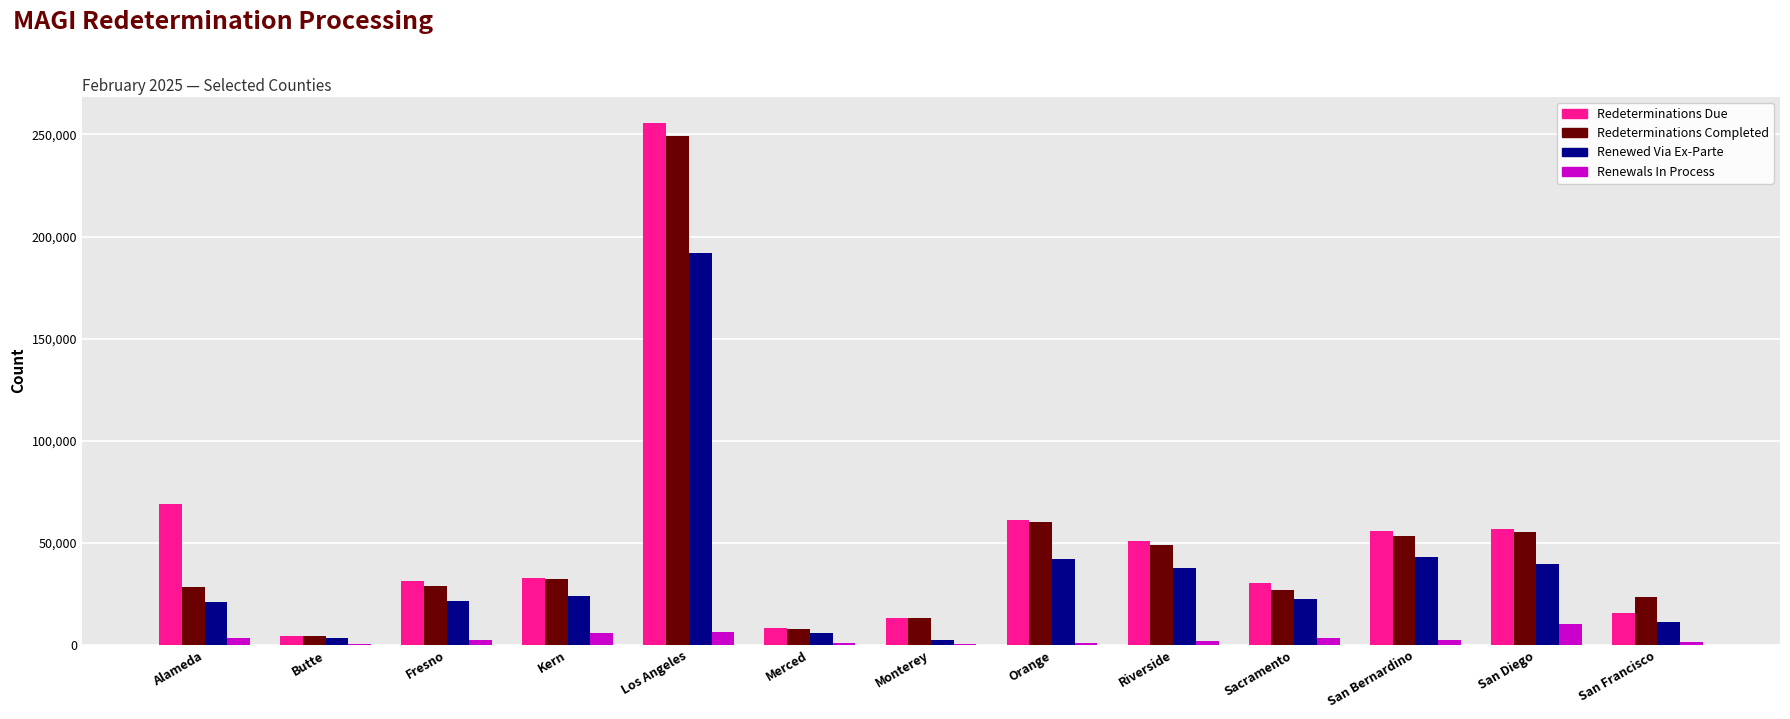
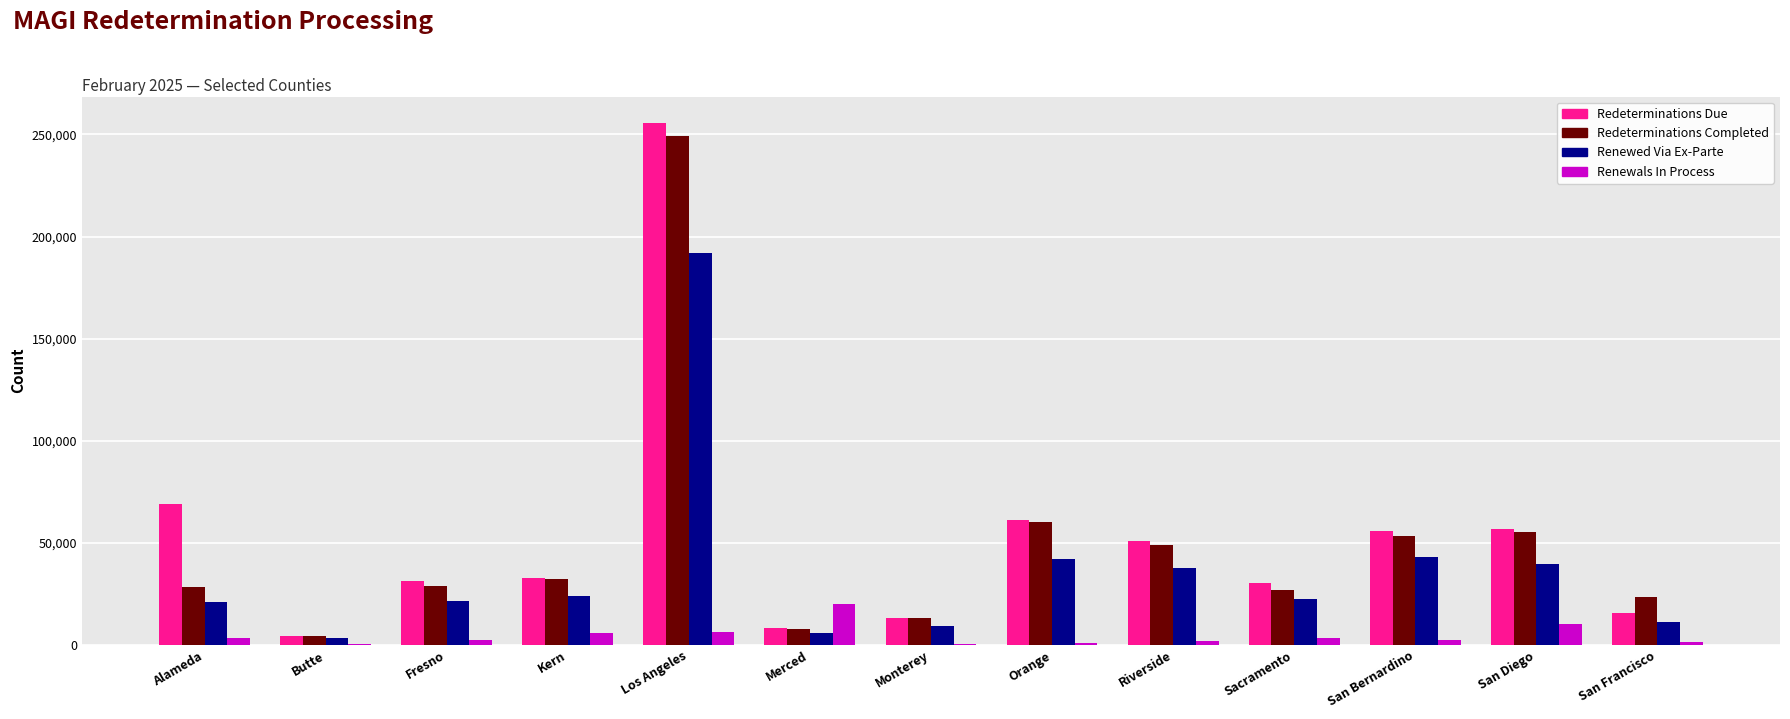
  {
    "Redeterminations Due": {
      "Alameda": "69,000",
      "Butte": "4,000",
      "Fresno": "31,000",
      "Kern": "33,000",
      "Los Angeles": "256,000",
      "Merced": "8,000",
      "Monterey": "13,000",
      "Orange": "61,000",
      "Riverside": "51,000",
      "Sacramento": "30,000",
      "San Bernardino": "56,000",
      "San Diego": "57,000",
      "San Francisco": "16,000"
    },
    "Redeterminations Completed": {
      "Alameda": "28,000",
      "Butte": "4,000",
      "Fresno": "29,000",
      "Kern": "32,000",
      "Los Angeles": "249,000",
      "Merced": "8,000",
      "Monterey": "13,000",
      "Orange": "60,000",
      "Riverside": "49,000",
      "Sacramento": "27,000",
      "San Bernardino": "53,000",
      "San Diego": "55,000",
      "San Francisco": "24,000"
    },
    "Renewed Via Ex-Parte": {
      "Alameda": "21,000",
      "Butte": "3,000",
      "Fresno": "22,000",
      "Kern": "24,000",
      "Los Angeles": "192,000",
      "Merced": "6,000",
-     "Monterey": "3,000",
+     "Monterey": "9,000",
      "Orange": "42,000",
      "Riverside": "38,000",
      "Sacramento": "22,000",
      "San Bernardino": "43,000",
      "San Diego": "40,000",
      "San Francisco": "11,000"
    },
    "Renewals In Process": {
      "Alameda": "3,000",
      "Fresno": "3,000",
      "Kern": "6,000",
      "Los Angeles": "6,000",
-     "Merced": "1,000",
+     "Merced": "20,000",
      "Riverside": "2,000",
      "Sacramento": "3,000",
      "San Bernardino": "2,000",
      "San Diego": "10,000",
      "San Francisco": "2,000"
    }
  }
